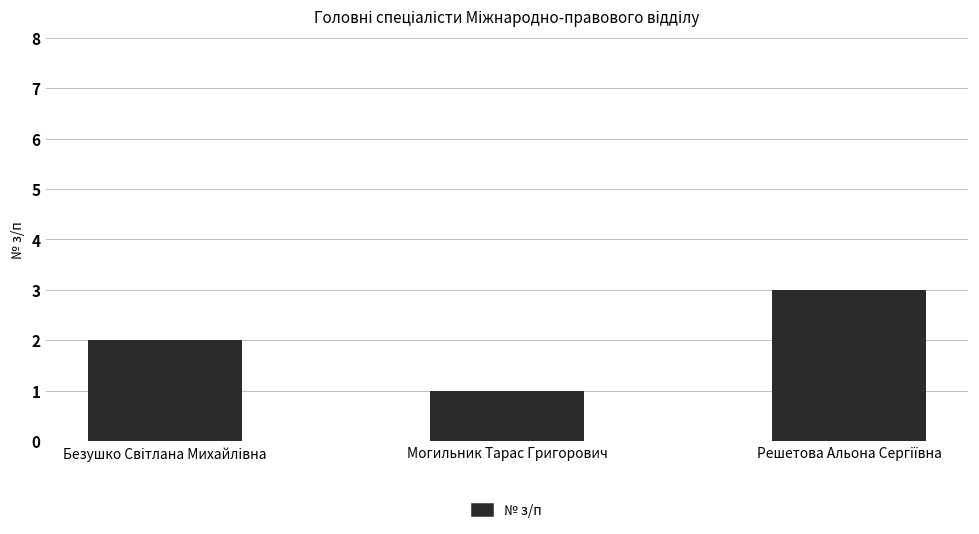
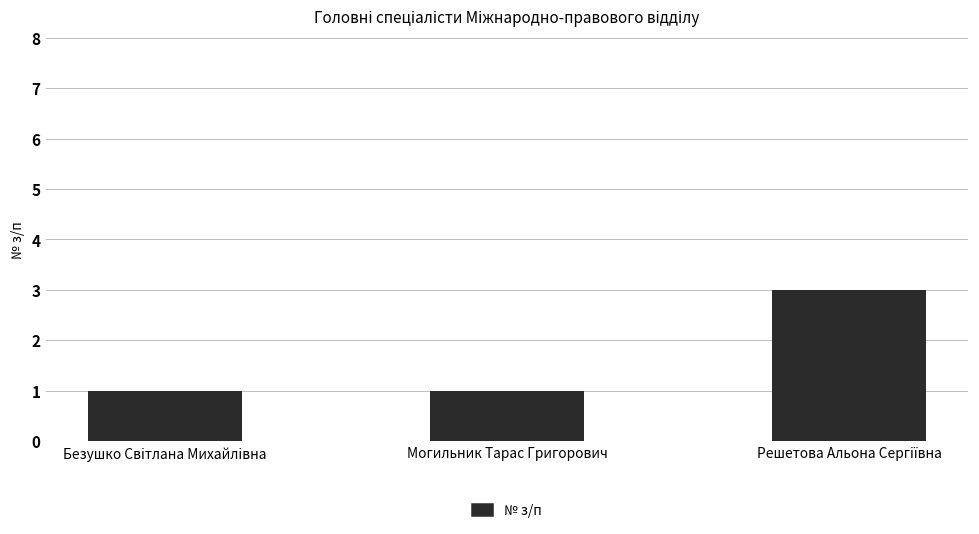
  {
-   "Безушко Світлана Михайлівна": 2,
+   "Безушко Світлана Михайлівна": 1,
    "Могильник Тарас Григорович": 1,
    "Решетова Альона Сергіївна": 3
  }
